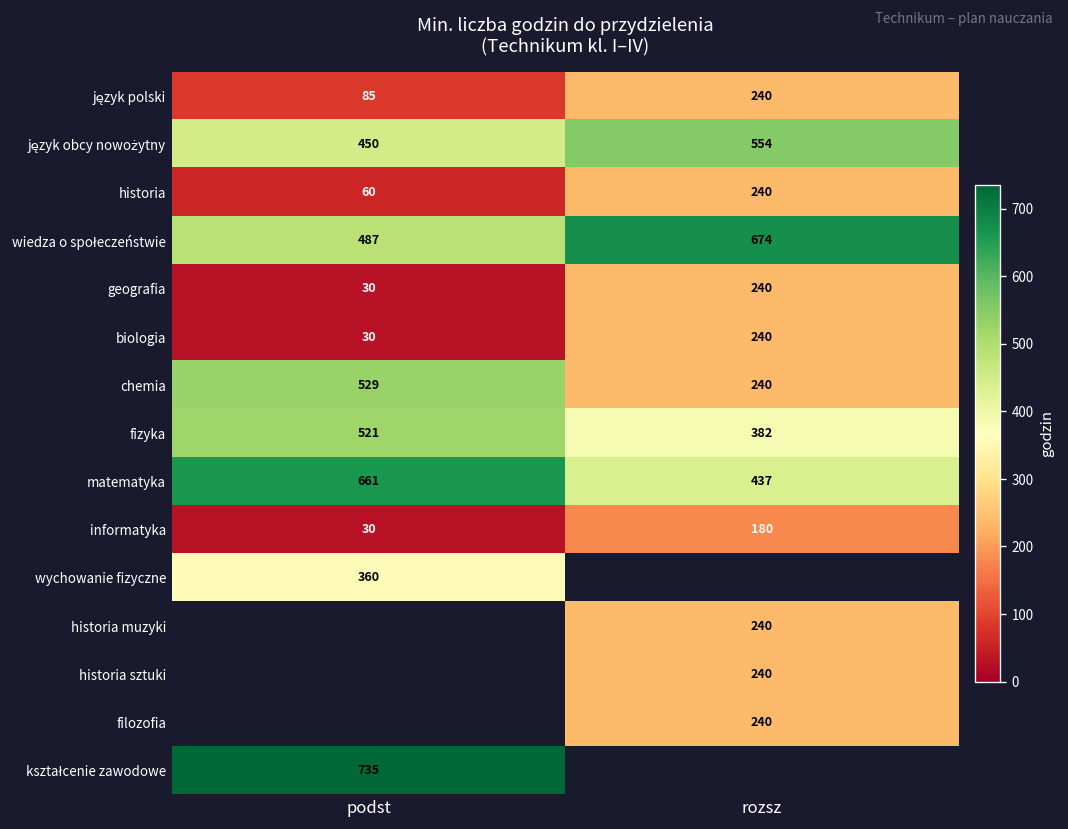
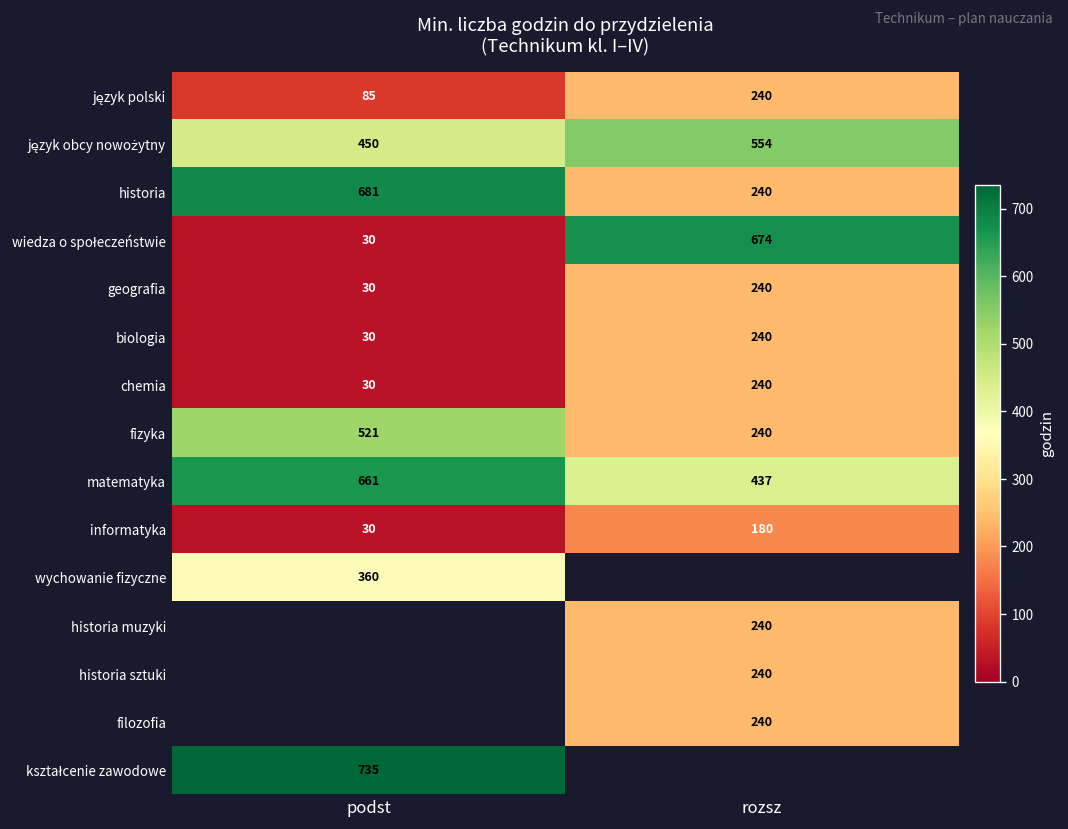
  {
    "język polski": {
      "podst": 85,
      "rozsz": 240
    },
    "język obcy nowożytny": {
      "podst": 450,
      "rozsz": 554
    },
    "historia": {
-     "podst": 60,
+     "podst": 681,
      "rozsz": 240
    },
    "wiedza o społeczeństwie": {
-     "podst": 487,
+     "podst": 30,
      "rozsz": 674
    },
    "geografia": {
      "podst": 30,
      "rozsz": 240
    },
    "biologia": {
      "podst": 30,
      "rozsz": 240
    },
    "chemia": {
-     "podst": 529,
+     "podst": 30,
      "rozsz": 240
    },
    "fizyka": {
      "podst": 521,
-     "rozsz": 382
+     "rozsz": 240
    },
    "matematyka": {
      "podst": 661,
      "rozsz": 437
    },
    "informatyka": {
      "podst": 30,
      "rozsz": 180
    },
    "wychowanie fizyczne": {
      "podst": 360
    },
    "historia muzyki": {
      "rozsz": 240
    },
    "historia sztuki": {
      "rozsz": 240
    },
    "filozofia": {
      "rozsz": 240
    },
    "kształcenie zawodowe": {
      "podst": 735
    }
  }
